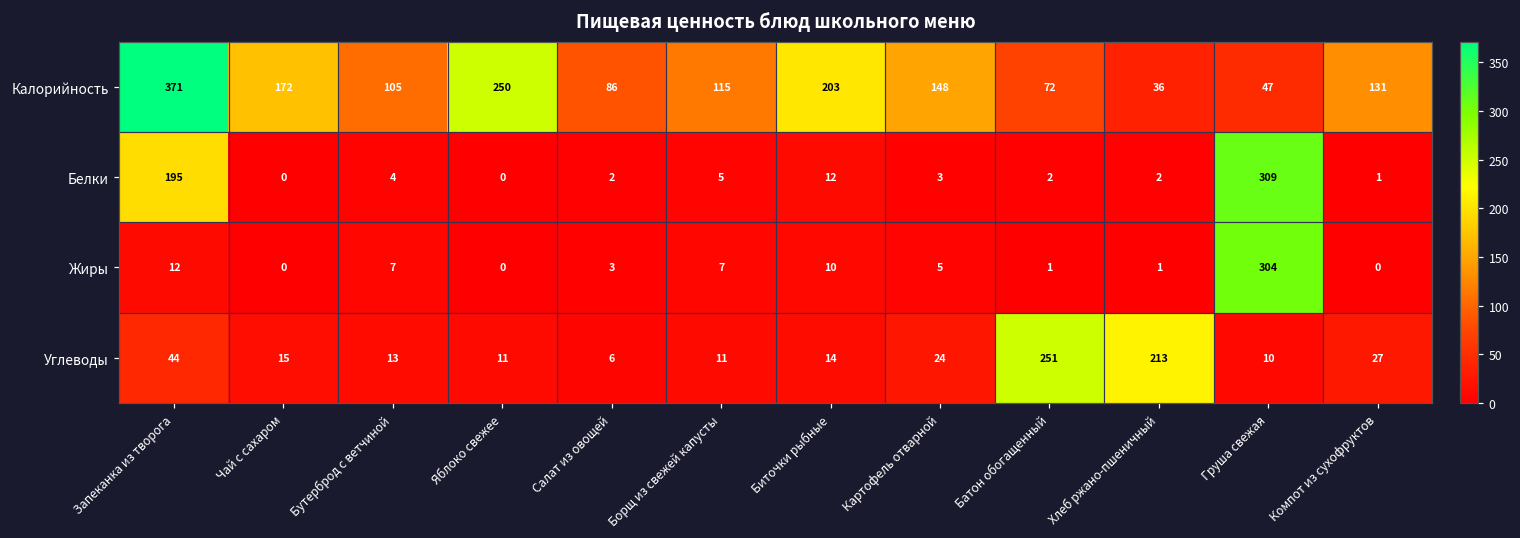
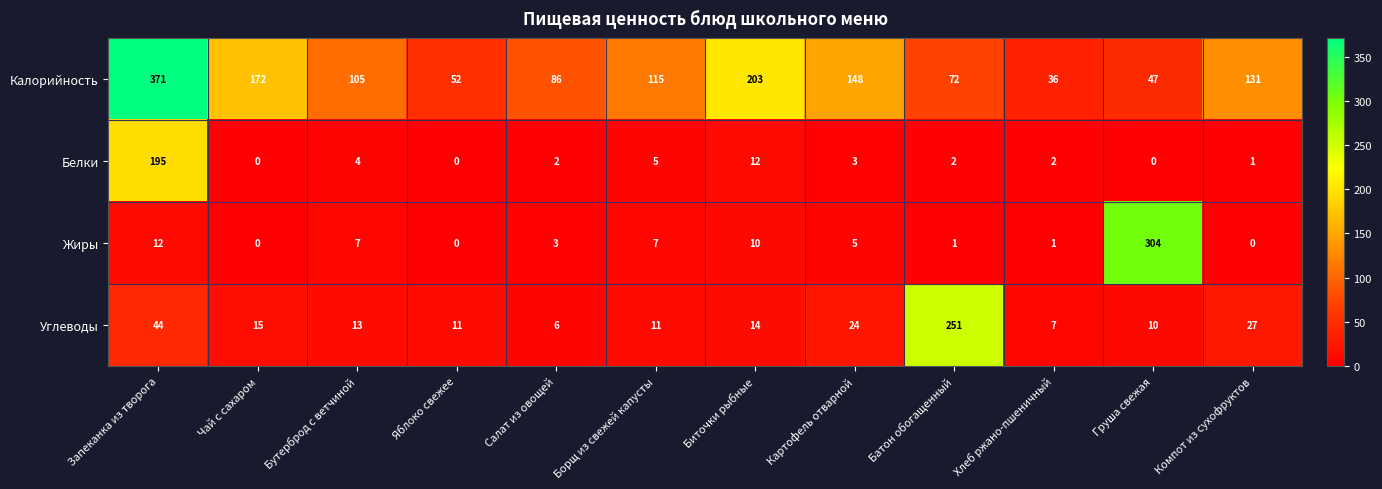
  {
    "Калорийность": {
      "Запеканка из творога": 371,
      "Чай с сахаром": 172,
      "Бутерброд с ветчиной": 105,
-     "Яблоко свежее": 250,
+     "Яблоко свежее": 52,
      "Салат из овощей": 86,
      "Борщ из свежей капусты": 115,
      "Биточки рыбные": 203,
      "Картофель отварной": 148,
      "Батон обогащенный": 72,
      "Хлеб ржано-пшеничный": 36,
      "Груша свежая": 47,
      "Компот из сухофруктов": 131
    },
    "Белки": {
      "Запеканка из творога": 195,
      "Чай с сахаром": 0,
      "Бутерброд с ветчиной": 4,
      "Яблоко свежее": 0,
      "Салат из овощей": 2,
      "Борщ из свежей капусты": 5,
      "Биточки рыбные": 12,
      "Картофель отварной": 3,
      "Батон обогащенный": 2,
      "Хлеб ржано-пшеничный": 2,
-     "Груша свежая": 309,
+     "Груша свежая": 0,
      "Компот из сухофруктов": 1
    },
    "Жиры": {
      "Запеканка из творога": 12,
      "Чай с сахаром": 0,
      "Бутерброд с ветчиной": 7,
      "Яблоко свежее": 0,
      "Салат из овощей": 3,
      "Борщ из свежей капусты": 7,
      "Биточки рыбные": 10,
      "Картофель отварной": 5,
      "Батон обогащенный": 1,
      "Хлеб ржано-пшеничный": 1,
      "Груша свежая": 304,
      "Компот из сухофруктов": 0
    },
    "Углеводы": {
      "Запеканка из творога": 44,
      "Чай с сахаром": 15,
      "Бутерброд с ветчиной": 13,
      "Яблоко свежее": 11,
      "Салат из овощей": 6,
      "Борщ из свежей капусты": 11,
      "Биточки рыбные": 14,
      "Картофель отварной": 24,
      "Батон обогащенный": 251,
-     "Хлеб ржано-пшеничный": 213,
+     "Хлеб ржано-пшеничный": 7,
      "Груша свежая": 10,
      "Компот из сухофруктов": 27
    }
  }
